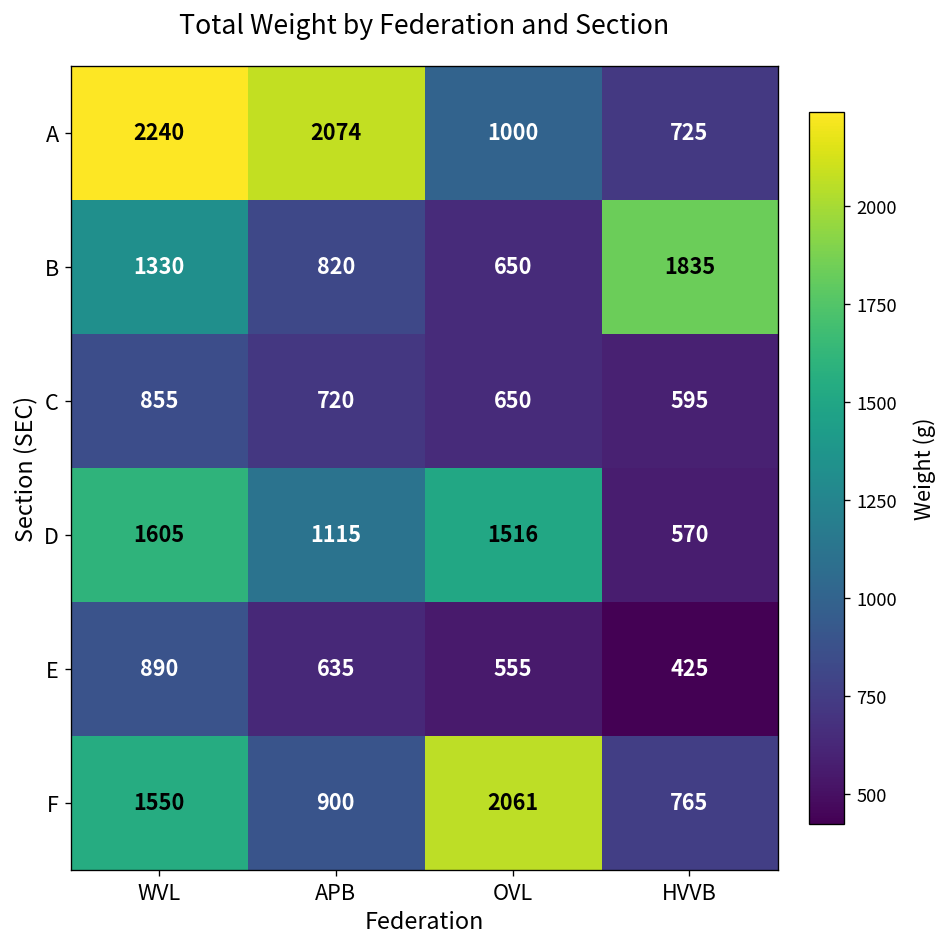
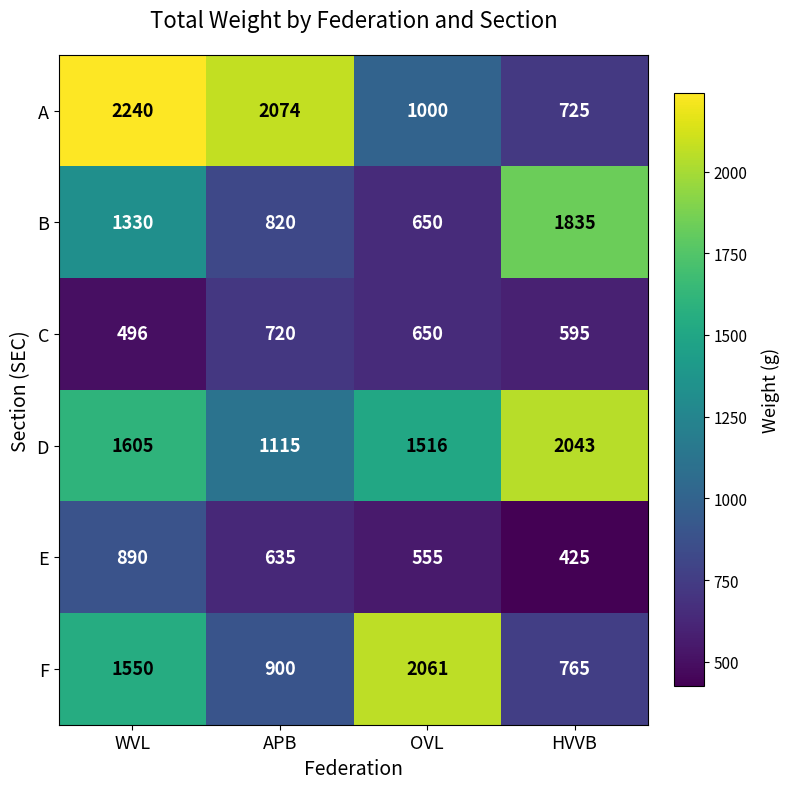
  {
    "A": {
      "WVL": 2240,
      "APB": 2074,
      "OVL": 1000,
      "HVVB": 725
    },
    "B": {
      "WVL": 1330,
      "APB": 820,
      "OVL": 650,
      "HVVB": 1835
    },
    "C": {
-     "WVL": 855,
+     "WVL": 496,
      "APB": 720,
      "OVL": 650,
      "HVVB": 595
    },
    "D": {
      "WVL": 1605,
      "APB": 1115,
      "OVL": 1516,
-     "HVVB": 570
+     "HVVB": 2043
    },
    "E": {
      "WVL": 890,
      "APB": 635,
      "OVL": 555,
      "HVVB": 425
    },
    "F": {
      "WVL": 1550,
      "APB": 900,
      "OVL": 2061,
      "HVVB": 765
    }
  }
